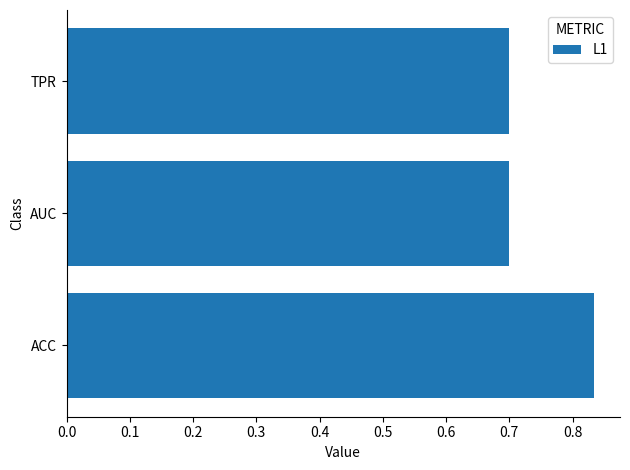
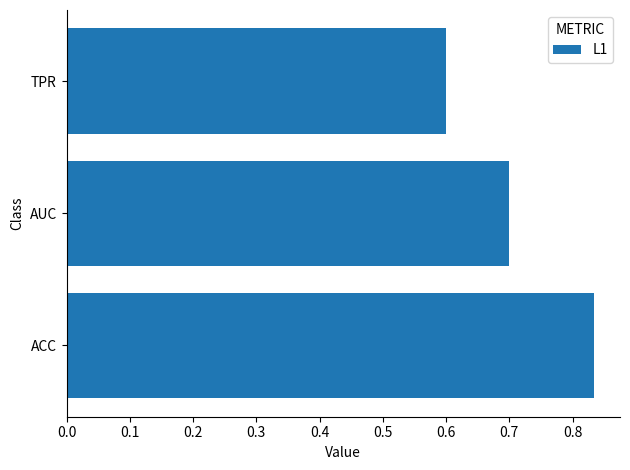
  {
-   "TPR": 0.7,
+   "TPR": 0.6,
    "AUC": 0.7,
    "ACC": 0.83
  }
